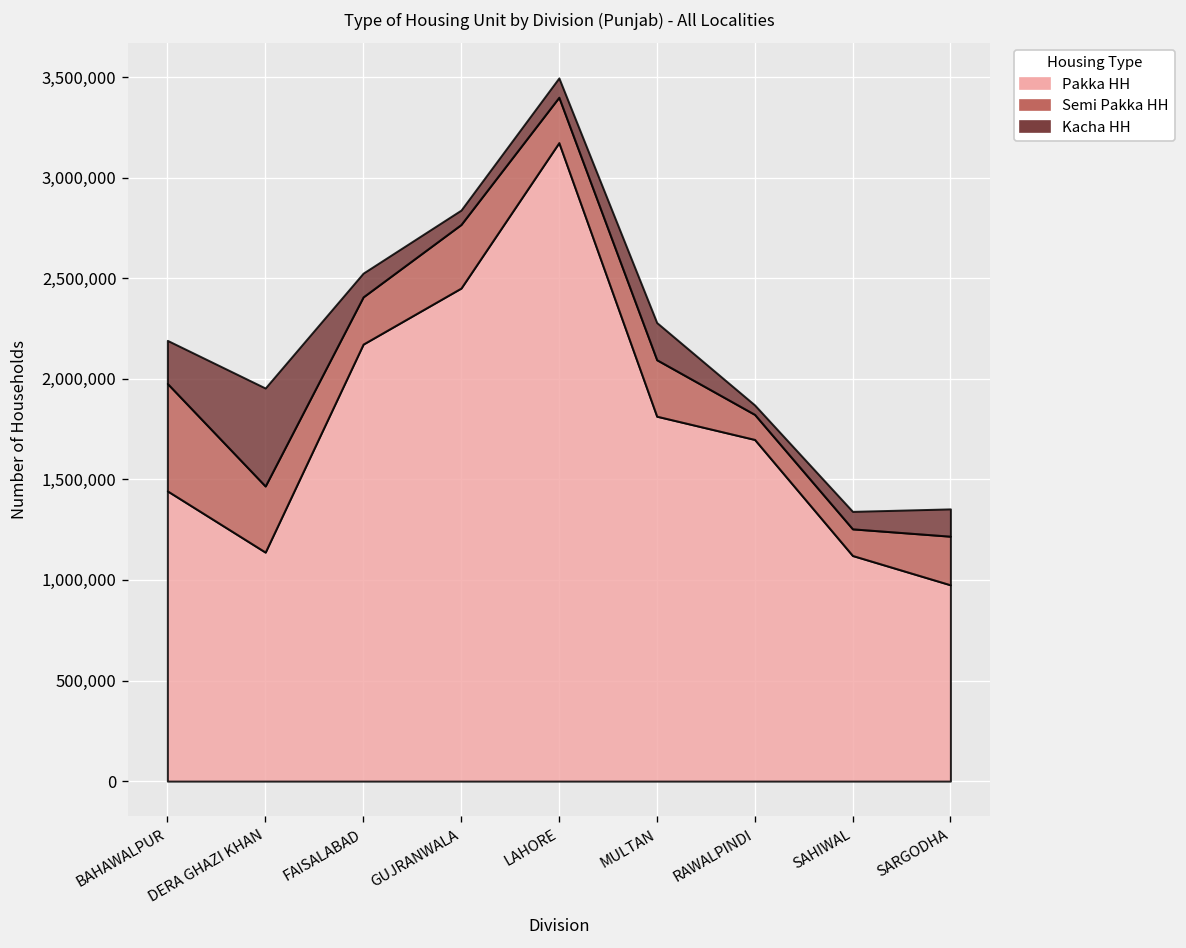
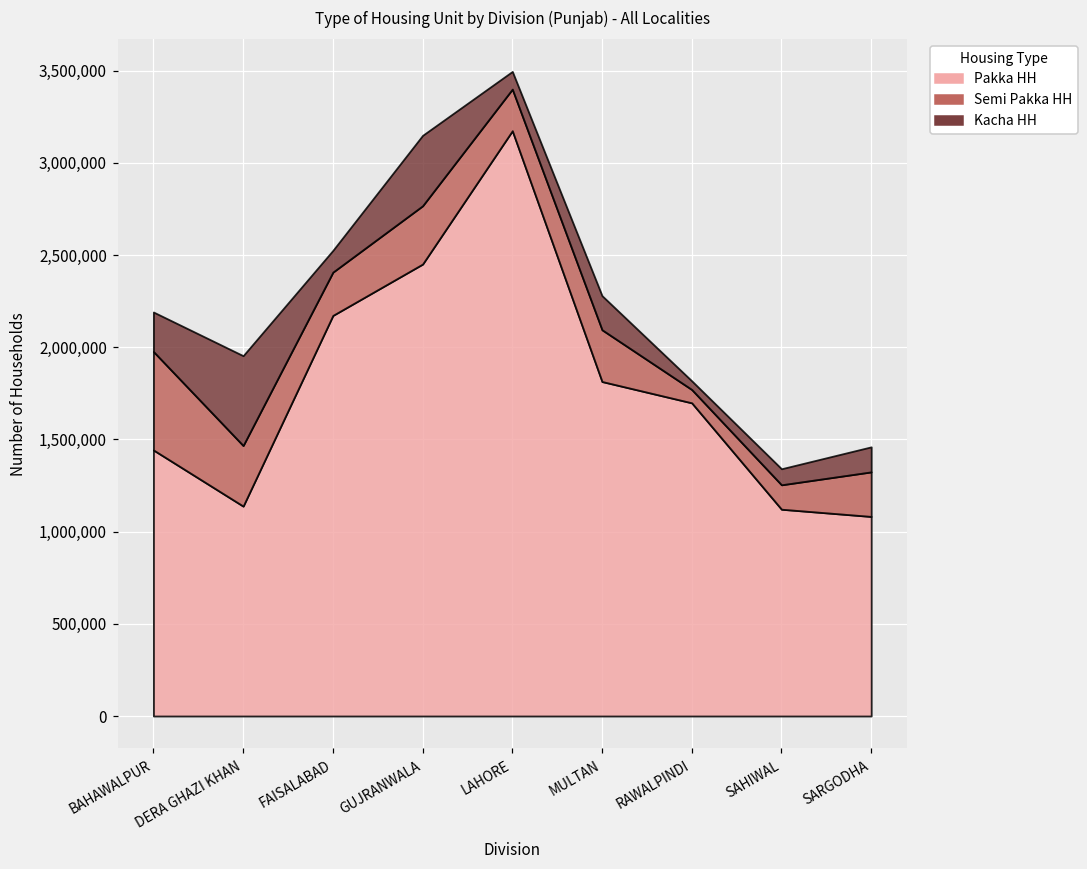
  {
    "Pakka HH": {
      "BAHAWALPUR": "1,440,000",
      "DERA GHAZI KHAN": "1,140,000",
      "FAISALABAD": "2,170,000",
      "GUJRANWALA": "2,450,000",
      "LAHORE": "3,170,000",
      "MULTAN": "1,810,000",
      "RAWALPINDI": "1,700,000",
      "SAHIWAL": "1,120,000",
-     "SARGODHA": "980,000"
+     "SARGODHA": "1,080,000"
    },
    "Semi Pakka HH": {
      "BAHAWALPUR": "530,000",
      "DERA GHAZI KHAN": "330,000",
      "FAISALABAD": "230,000",
      "GUJRANWALA": "320,000",
      "LAHORE": "230,000",
      "MULTAN": "280,000",
-     "RAWALPINDI": "120,000",
+     "RAWALPINDI": "70,000",
      "SAHIWAL": "130,000",
      "SARGODHA": "240,000"
    },
    "Kacha HH": {
      "BAHAWALPUR": "210,000",
      "DERA GHAZI KHAN": "490,000",
      "FAISALABAD": "120,000",
-     "GUJRANWALA": "70,000",
+     "GUJRANWALA": "380,000",
      "LAHORE": "100,000",
      "MULTAN": "180,000",
      "RAWALPINDI": "50,000",
      "SAHIWAL": "90,000",
      "SARGODHA": "140,000"
    }
  }
